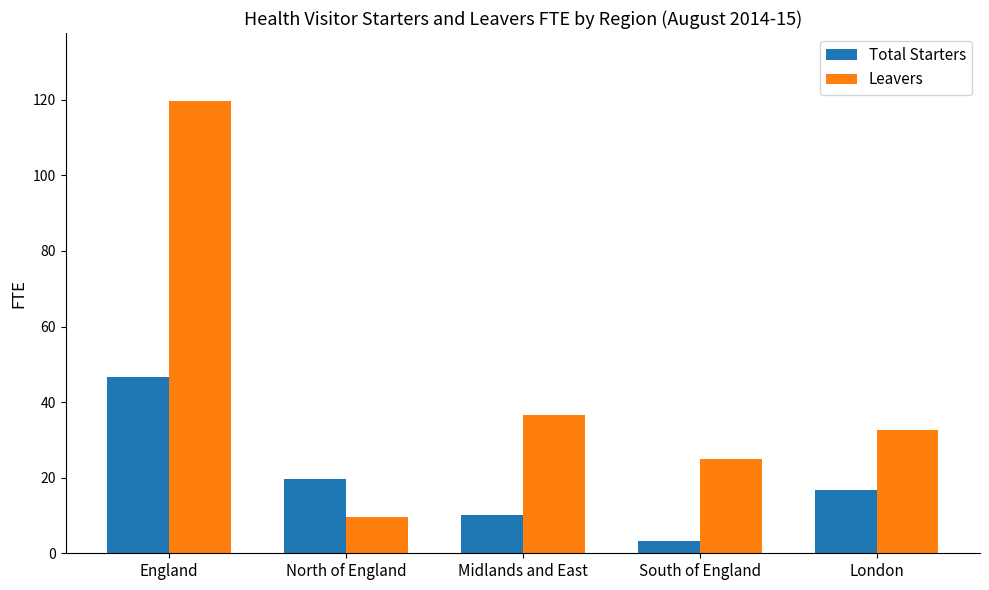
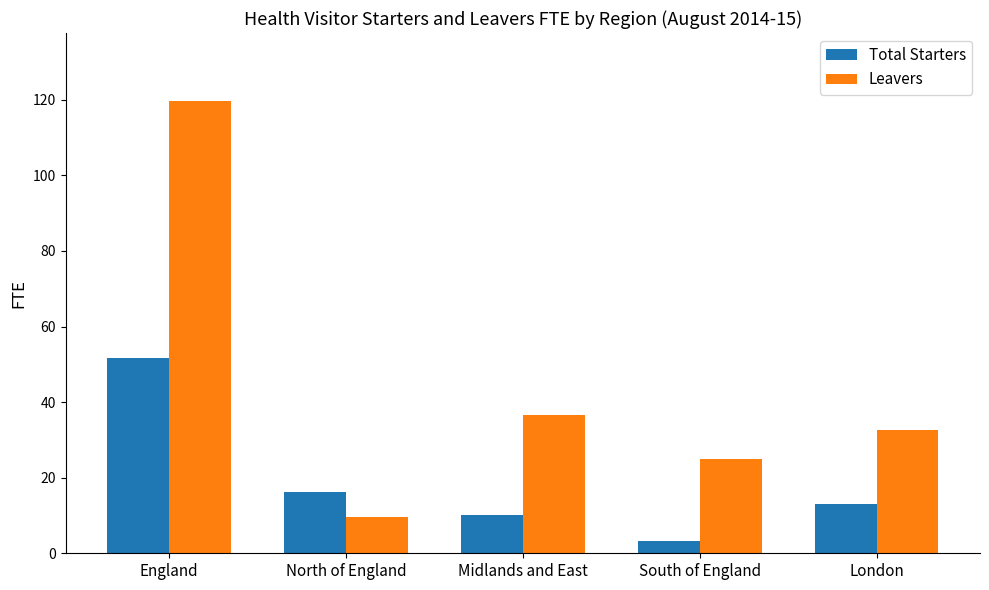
  {
    "Total Starters": {
-     "England": 47,
-     "North of England": 20,
+     "England": 52,
+     "North of England": 16,
      "Midlands and East": 10,
      "South of England": 3,
-     "London": 17
+     "London": 13
    },
    "Leavers": {
      "England": 120,
      "North of England": 9,
      "Midlands and East": 37,
      "South of England": 25,
      "London": 33
    }
  }
